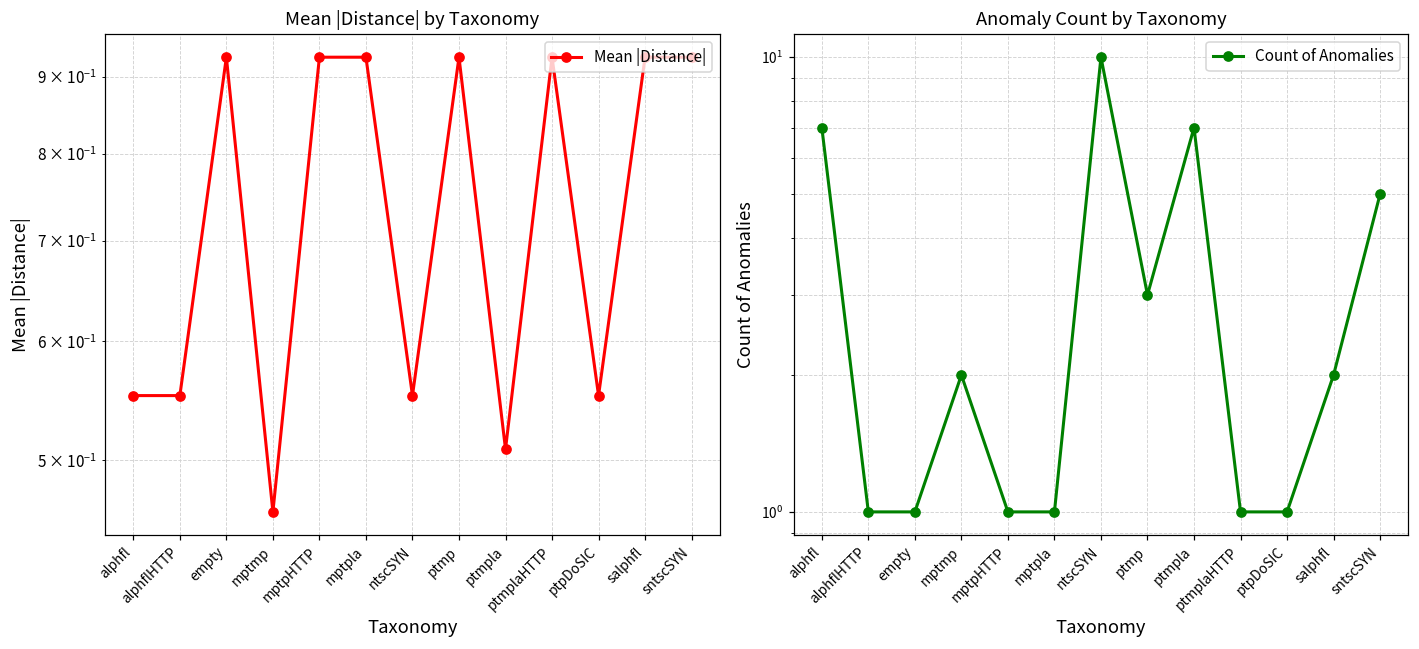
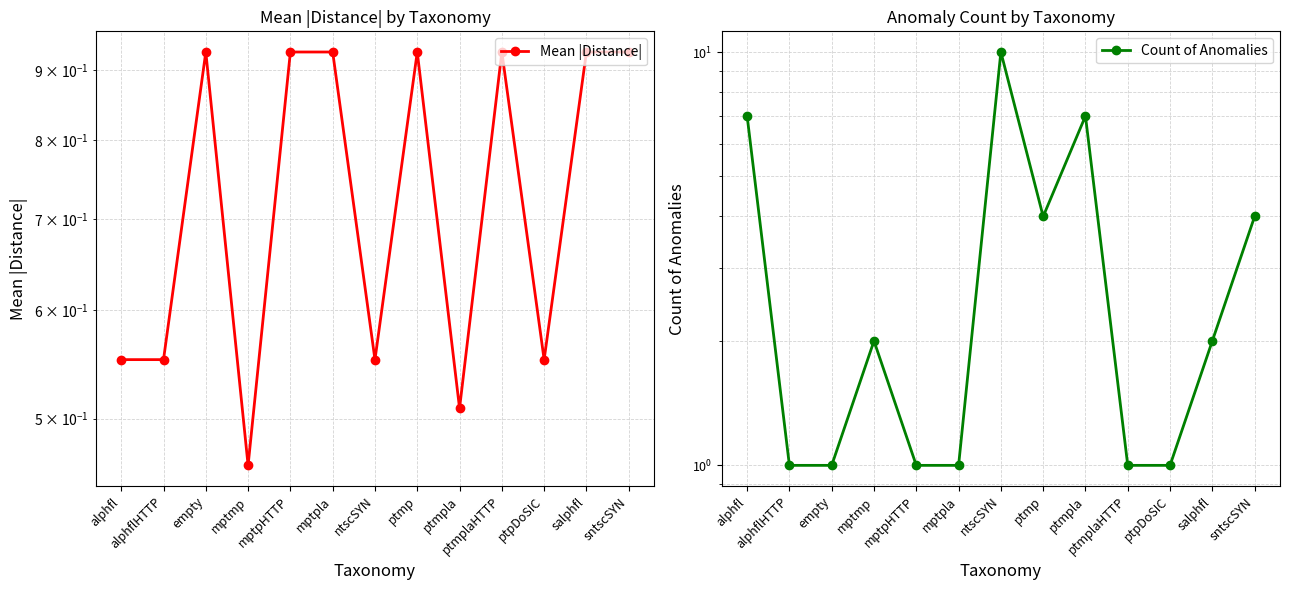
  {
    "Anomaly Count by Taxonomy": {
      "alphfl": 7,
      "alphflHTTP": 1,
      "empty": 1,
      "mptmp": 2,
      "mptpHTTP": 1,
      "mptpla": 1,
      "ntscSYN": 10,
-     "ptmp": 3,
+     "ptmp": 4,
      "ptmpla": 7,
      "ptmplaHTTP": 1,
      "ptpDoSIC": 1,
      "salphfl": 2,
-     "sntscSYN": 5
+     "sntscSYN": 4
    }
  }
